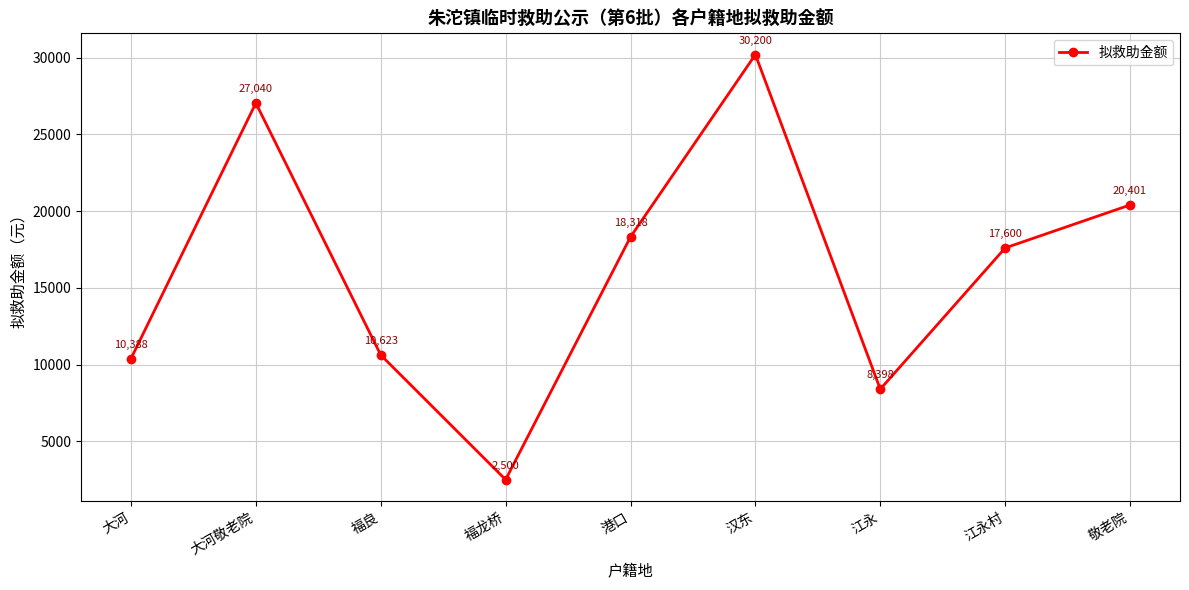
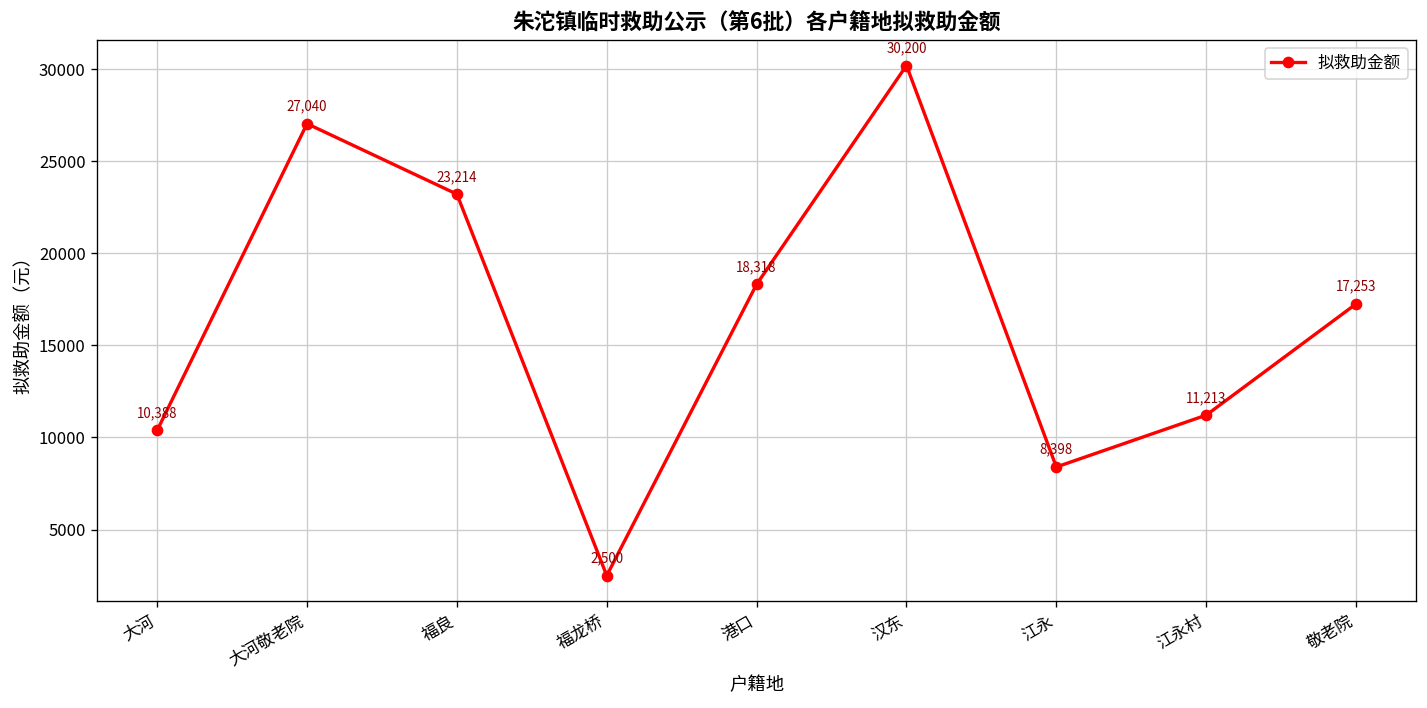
  {
    "大河": "10,388",
    "大河敬老院": "27,040",
-   "福良": "10,623",
+   "福良": "23,214",
    "福龙桥": "2,500",
    "港口": "18,318",
    "汉东": "30,200",
    "江永": "8,398",
-   "江永村": "17,600",
-   "敬老院": "20,401"
+   "江永村": "11,213",
+   "敬老院": "17,253"
  }
